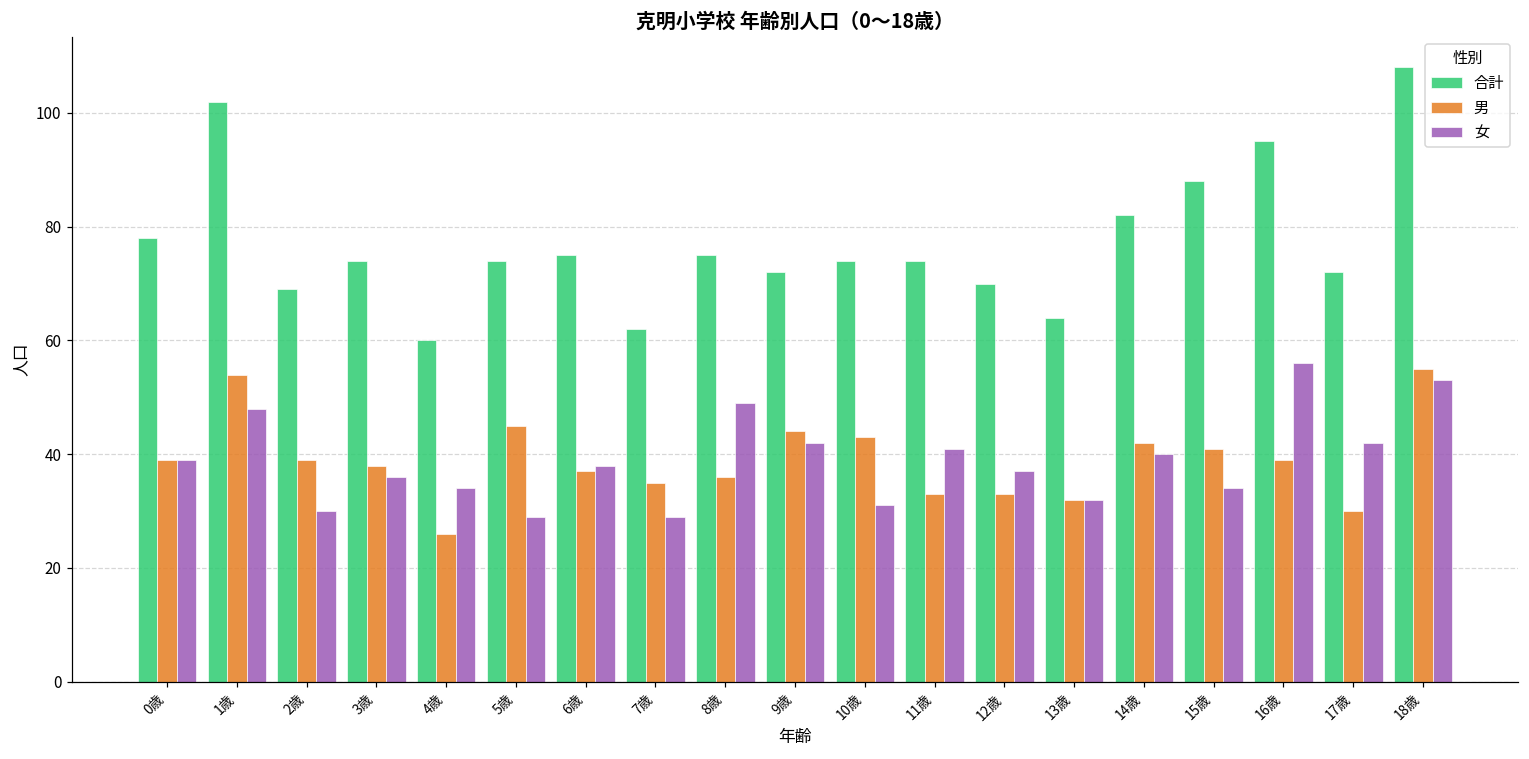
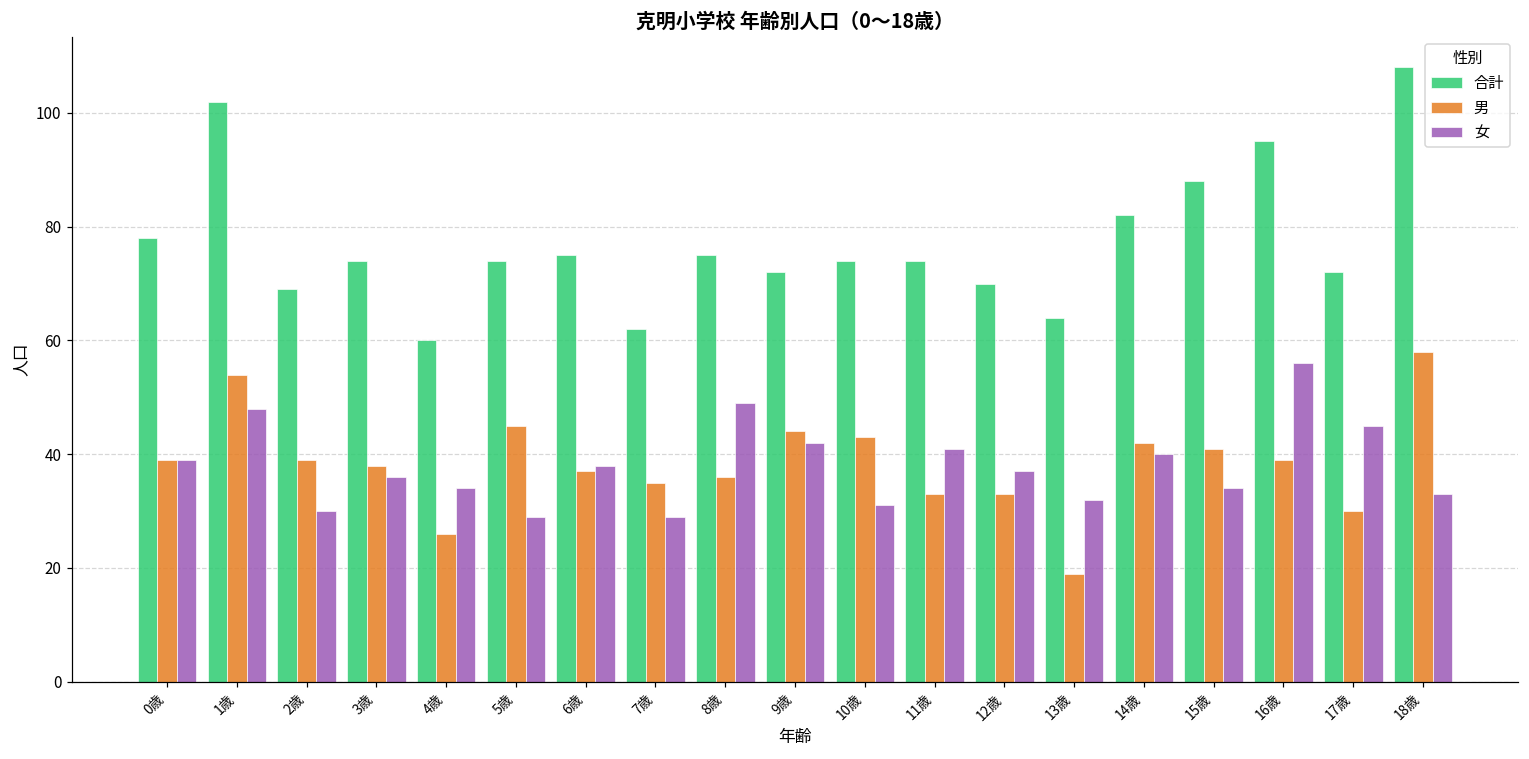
  {
    "合計": {
      "0歳": 78,
      "1歳": 102,
      "2歳": 69,
      "3歳": 74,
      "4歳": 60,
      "5歳": 74,
      "6歳": 75,
      "7歳": 62,
      "8歳": 75,
      "9歳": 72,
      "10歳": 74,
      "11歳": 74,
      "12歳": 70,
      "13歳": 64,
      "14歳": 82,
      "15歳": 88,
      "16歳": 95,
      "17歳": 72,
      "18歳": 108
    },
    "男": {
      "0歳": 39,
      "1歳": 54,
      "2歳": 39,
      "3歳": 38,
      "4歳": 26,
      "5歳": 45,
      "6歳": 37,
      "7歳": 35,
      "8歳": 36,
      "9歳": 44,
      "10歳": 43,
      "11歳": 33,
      "12歳": 33,
-     "13歳": 32,
+     "13歳": 19,
      "14歳": 42,
      "15歳": 41,
      "16歳": 39,
      "17歳": 30,
-     "18歳": 55
+     "18歳": 58
    },
    "女": {
      "0歳": 39,
      "1歳": 48,
      "2歳": 30,
      "3歳": 36,
      "4歳": 34,
      "5歳": 29,
      "6歳": 38,
      "7歳": 29,
      "8歳": 49,
      "9歳": 42,
      "10歳": 31,
      "11歳": 41,
      "12歳": 37,
      "13歳": 32,
      "14歳": 40,
      "15歳": 34,
      "16歳": 56,
-     "17歳": 42,
-     "18歳": 53
+     "17歳": 45,
+     "18歳": 33
    }
  }
